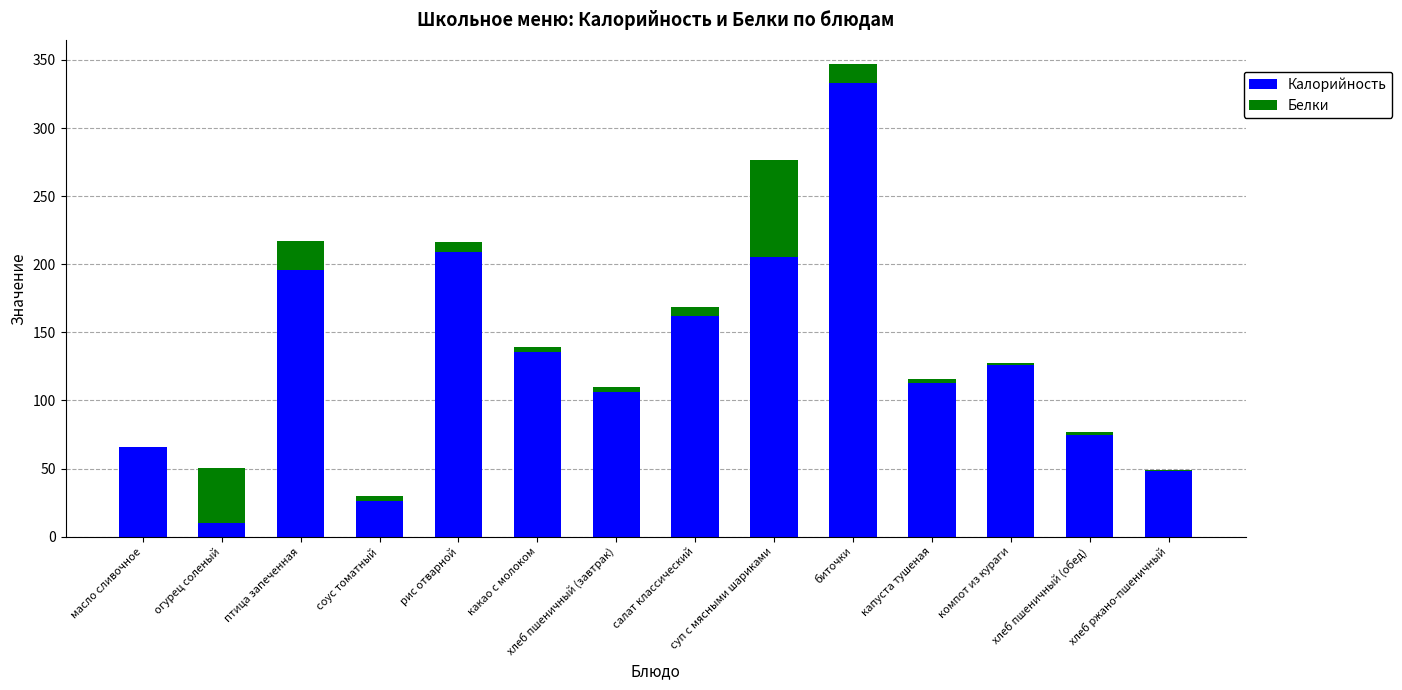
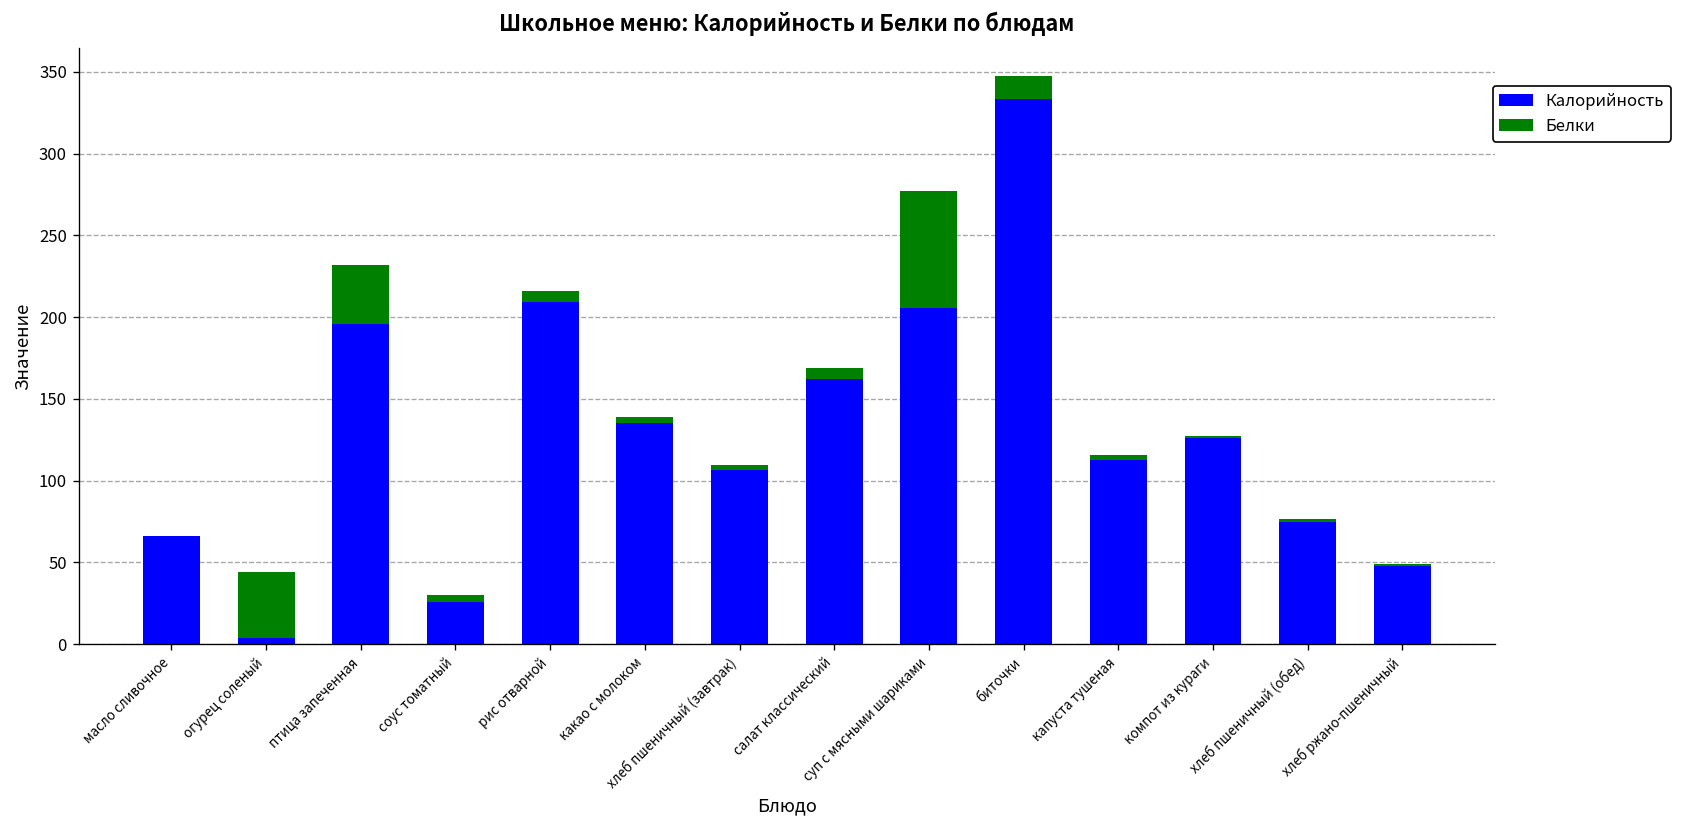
  {
    "Калорийность": {
      "масло сливочное": 66,
-     "огурец соленый": 10,
+     "огурец соленый": 4,
      "птица запеченная": 196,
      "соус томатный": 26,
      "рис отварной": 209,
      "какао с молоком": 135,
      "хлеб пшеничный (завтрак)": 106,
      "салат классический": 162,
      "суп с мясными шариками": 205,
      "биточки": 333,
      "капуста тушеная": 113,
      "компот из кураги": 126,
      "хлеб пшеничный (обед)": 74,
      "хлеб ржано-пшеничный": 48
    },
    "Белки": {
      "огурец соленый": 41,
-     "птица запеченная": 21,
+     "птица запеченная": 36,
      "соус томатный": 4,
      "рис отварной": 7,
      "какао с молоком": 4,
      "хлеб пшеничный (завтрак)": 3,
      "салат классический": 6,
      "суп с мясными шариками": 72,
      "биточки": 14,
      "капуста тушеная": 3,
      "хлеб пшеничный (обед)": 2
    }
  }
